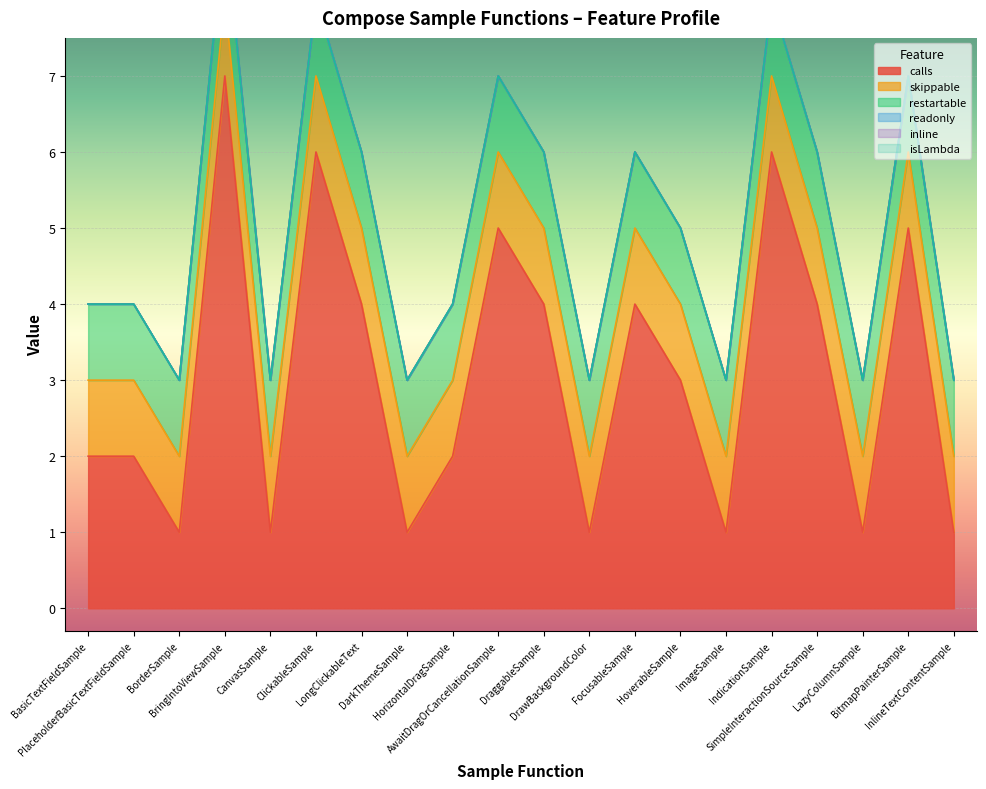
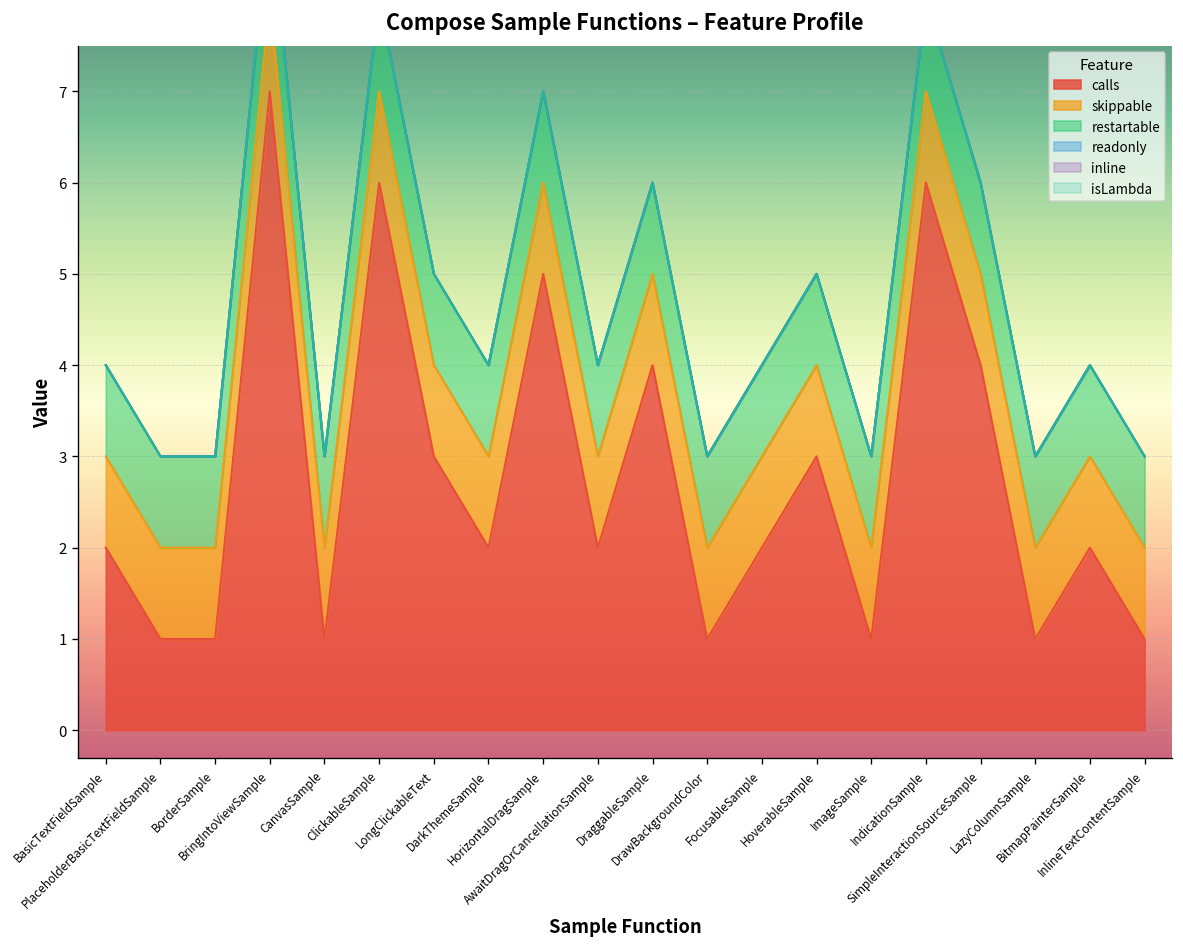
  {
    "calls": {
      "BasicTextFieldSample": 2,
-     "PlaceholderBasicTextFieldSample": 2,
+     "PlaceholderBasicTextFieldSample": 1,
      "BorderSample": 1,
      "BringIntoViewSample": 7,
      "CanvasSample": 1,
      "ClickableSample": 6,
-     "LongClickableText": 4,
-     "DarkThemeSample": 1,
-     "HorizontalDragSample": 2,
-     "AwaitDragOrCancellationSample": 5,
+     "LongClickableText": 3,
+     "DarkThemeSample": 2,
+     "HorizontalDragSample": 5,
+     "AwaitDragOrCancellationSample": 2,
      "DraggableSample": 4,
      "DrawBackgroundColor": 1,
-     "FocusableSample": 4,
+     "FocusableSample": 2,
      "HoverableSample": 3,
      "ImageSample": 1,
      "IndicationSample": 6,
      "SimpleInteractionSourceSample": 4,
      "LazyColumnSample": 1,
-     "BitmapPainterSample": 5,
+     "BitmapPainterSample": 2,
      "InlineTextContentSample": 1
    },
    "skippable": {
      "BasicTextFieldSample": 3,
      "BorderSample": 2,
      "CanvasSample": 2,
      "ClickableSample": 7,
      "DraggableSample": 5,
      "DrawBackgroundColor": 2,
      "HoverableSample": 4,
      "ImageSample": 2,
      "IndicationSample": 7,
      "SimpleInteractionSourceSample": 5,
      "LazyColumnSample": 2,
      "InlineTextContentSample": 2
    }
  }
